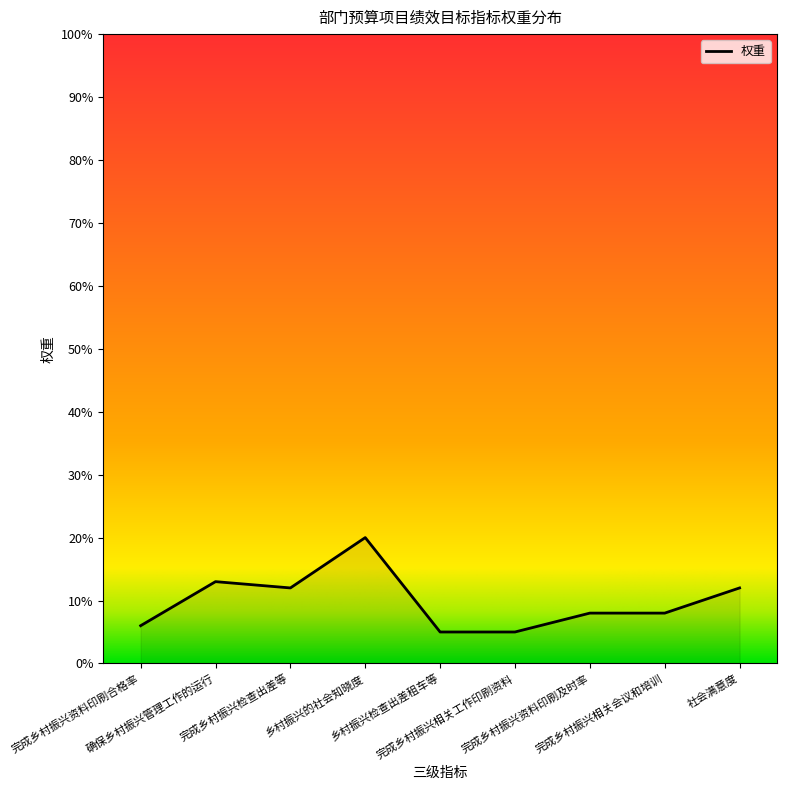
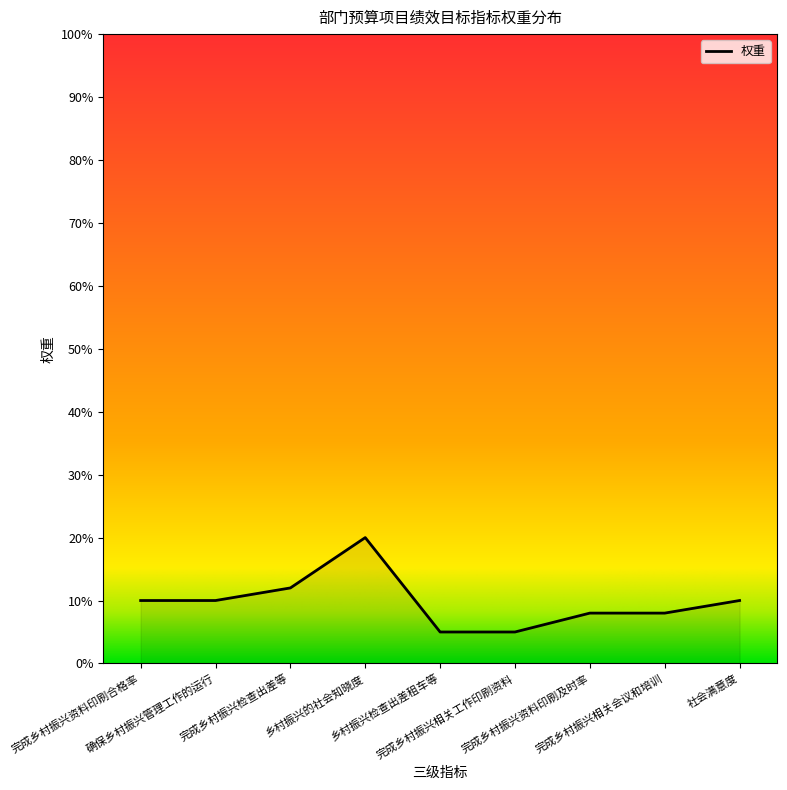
  {
-   "完成乡村振兴资料印刷合格率": "6%",
-   "确保乡村振兴管理工作的运行": "13%",
+   "完成乡村振兴资料印刷合格率": "10%",
+   "确保乡村振兴管理工作的运行": "10%",
    "完成乡村振兴检查出差等": "12%",
    "乡村振兴的社会知晓度": "20%",
    "乡村振兴检查出差租车等": "5%",
    "完成乡村振兴相关工作印刷资料": "5%",
    "完成乡村振兴资料印刷及时率": "8%",
    "完成乡村振兴相关会议和培训": "8%",
-   "社会满意度": "12%"
+   "社会满意度": "10%"
  }
